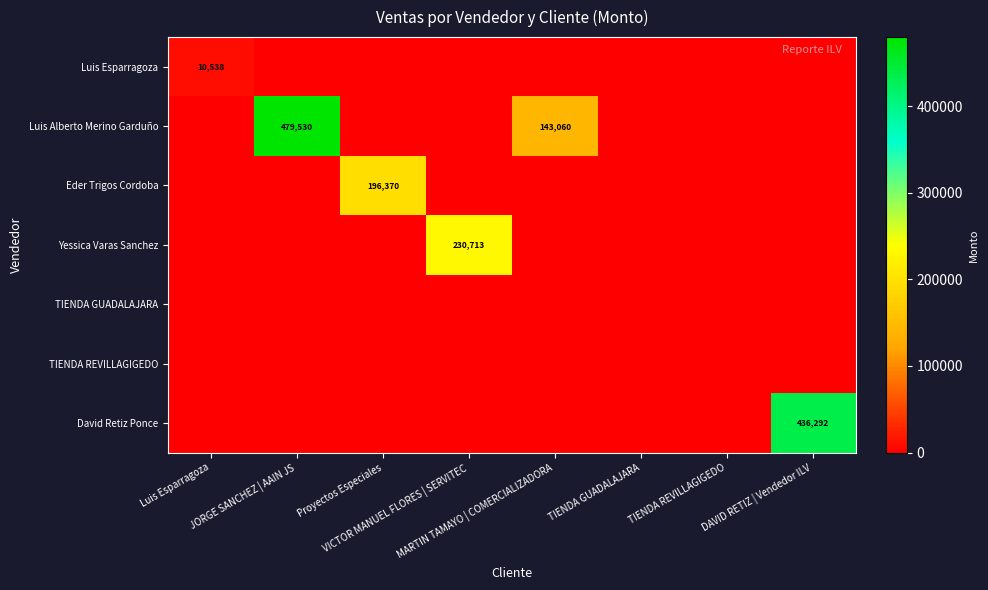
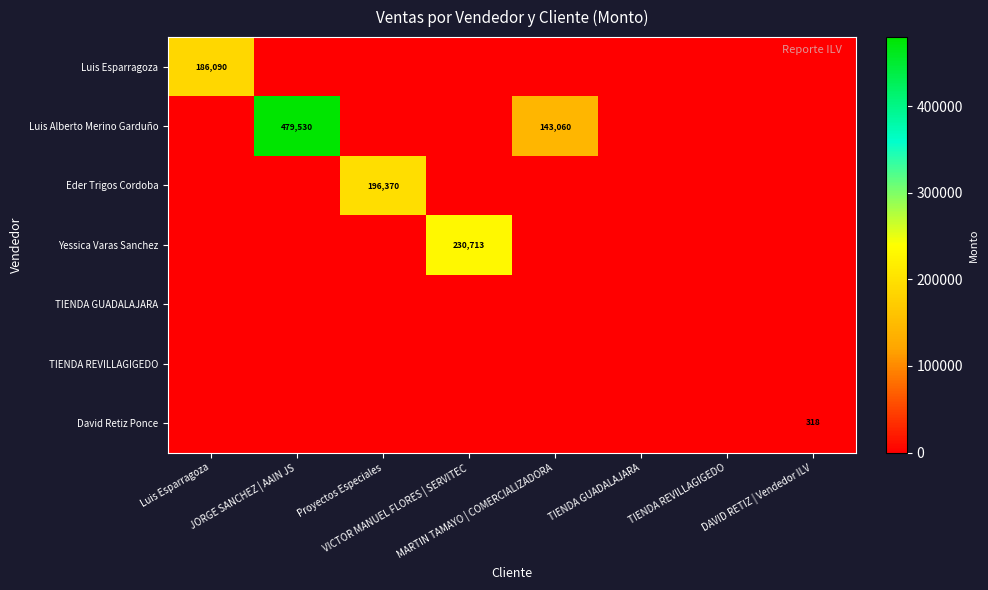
  {
    "Luis Esparragoza": {
-     "Luis Esparragoza": "10,538"
+     "Luis Esparragoza": "186,090"
    },
    "Luis Alberto Merino Garduño": {
      "JORGE SANCHEZ | AAIN JS": "479,530",
      "MARTIN TAMAYO | COMERCIALIZADORA": "143,060"
    },
    "Eder Trigos Cordoba": {
      "Proyectos Especiales": "196,370"
    },
    "Yessica Varas Sanchez": {
      "VICTOR MANUEL FLORES | SERVITEC": "230,713"
    },
    "David Retiz Ponce": {
-     "DAVID RETIZ | Vendedor ILV": "436,292"
+     "DAVID RETIZ | Vendedor ILV": "318"
    }
  }
